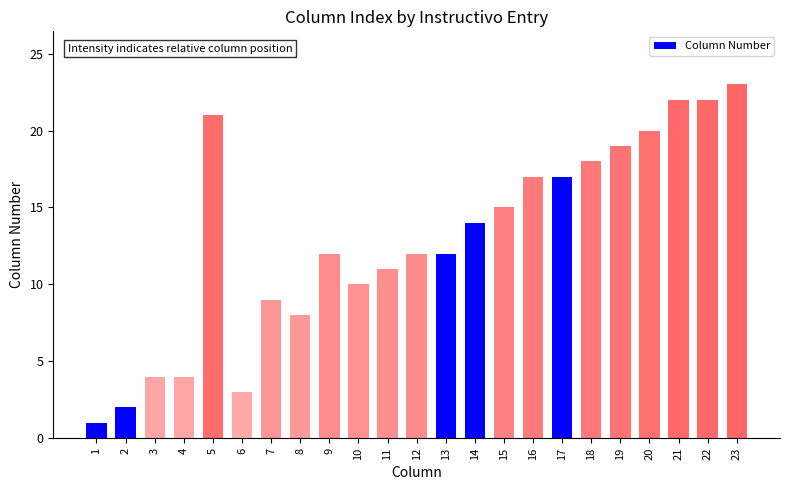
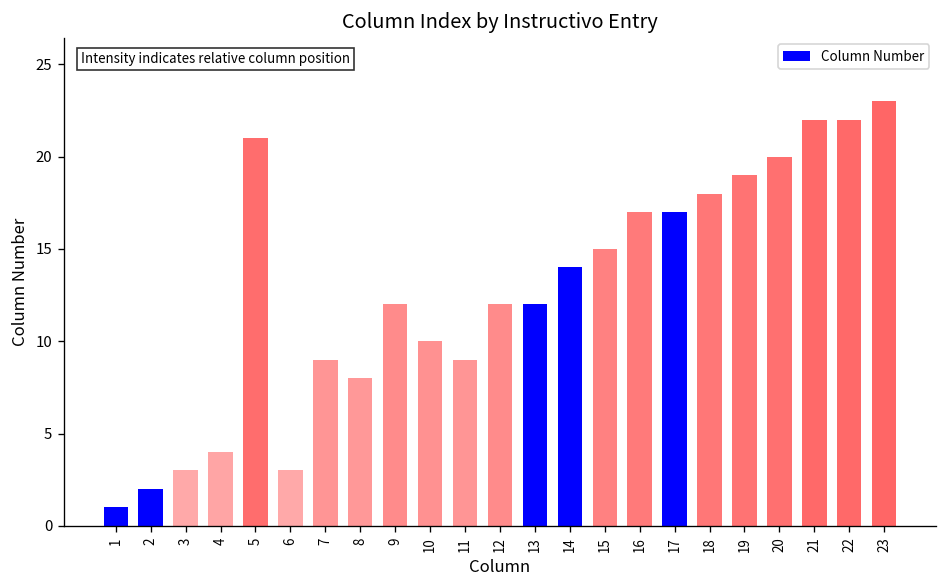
  {
    "1": 1,
    "2": 2,
-   "3": 4,
+   "3": 3,
    "4": 4,
    "5": 21,
    "6": 3,
    "7": 9,
    "8": 8,
    "9": 12,
    "10": 10,
-   "11": 11,
+   "11": 9,
    "12": 12,
    "13": 12,
    "14": 14,
    "15": 15,
    "16": 17,
    "17": 17,
    "18": 18,
    "19": 19,
    "20": 20,
    "21": 22,
    "22": 22,
    "23": 23
  }
